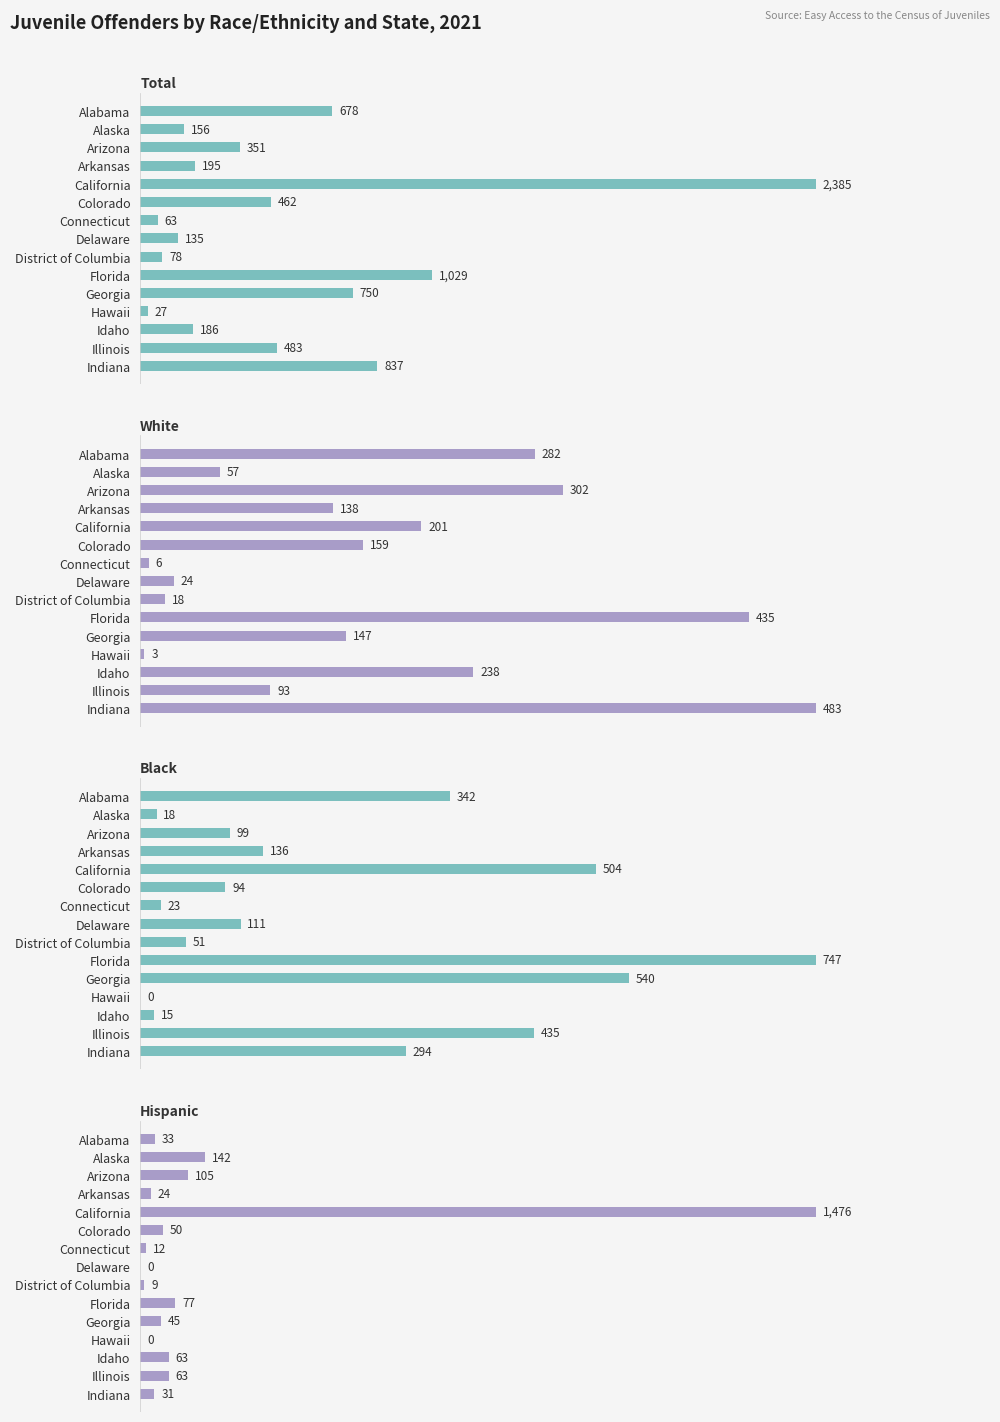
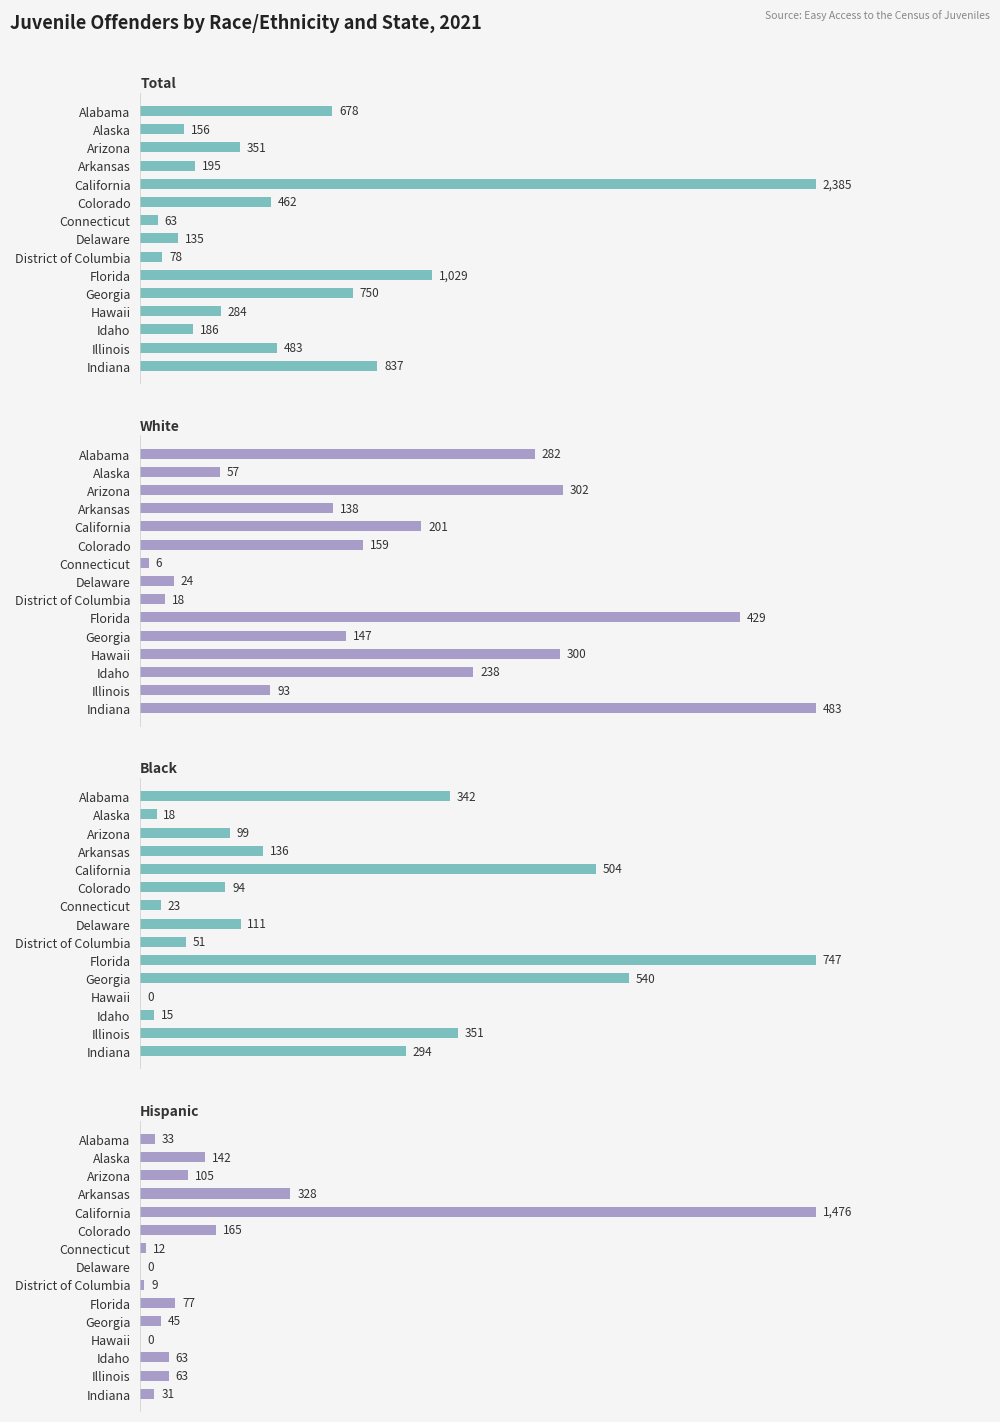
  {
    "Total": {
      "Alabama": "678",
      "Alaska": "156",
      "Arizona": "351",
      "Arkansas": "195",
      "California": "2,385",
      "Colorado": "462",
      "Connecticut": "63",
      "Delaware": "135",
      "District of Columbia": "78",
      "Florida": "1,029",
      "Georgia": "750",
-     "Hawaii": "27",
+     "Hawaii": "284",
      "Idaho": "186",
      "Illinois": "483",
      "Indiana": "837"
    },
    "White": {
      "Alabama": "282",
      "Alaska": "57",
      "Arizona": "302",
      "Arkansas": "138",
      "California": "201",
      "Colorado": "159",
      "Connecticut": "6",
      "Delaware": "24",
      "District of Columbia": "18",
-     "Florida": "435",
+     "Florida": "429",
      "Georgia": "147",
-     "Hawaii": "3",
+     "Hawaii": "300",
      "Idaho": "238",
      "Illinois": "93",
      "Indiana": "483"
    },
    "Black": {
      "Alabama": "342",
      "Alaska": "18",
      "Arizona": "99",
      "Arkansas": "136",
      "California": "504",
      "Colorado": "94",
      "Connecticut": "23",
      "Delaware": "111",
      "District of Columbia": "51",
      "Florida": "747",
      "Georgia": "540",
      "Hawaii": "0",
      "Idaho": "15",
-     "Illinois": "435",
+     "Illinois": "351",
      "Indiana": "294"
    },
    "Hispanic": {
      "Alabama": "33",
      "Alaska": "142",
      "Arizona": "105",
-     "Arkansas": "24",
+     "Arkansas": "328",
      "California": "1,476",
-     "Colorado": "50",
+     "Colorado": "165",
      "Connecticut": "12",
      "Delaware": "0",
      "District of Columbia": "9",
      "Florida": "77",
      "Georgia": "45",
      "Hawaii": "0",
      "Idaho": "63",
      "Illinois": "63",
      "Indiana": "31"
    }
  }
